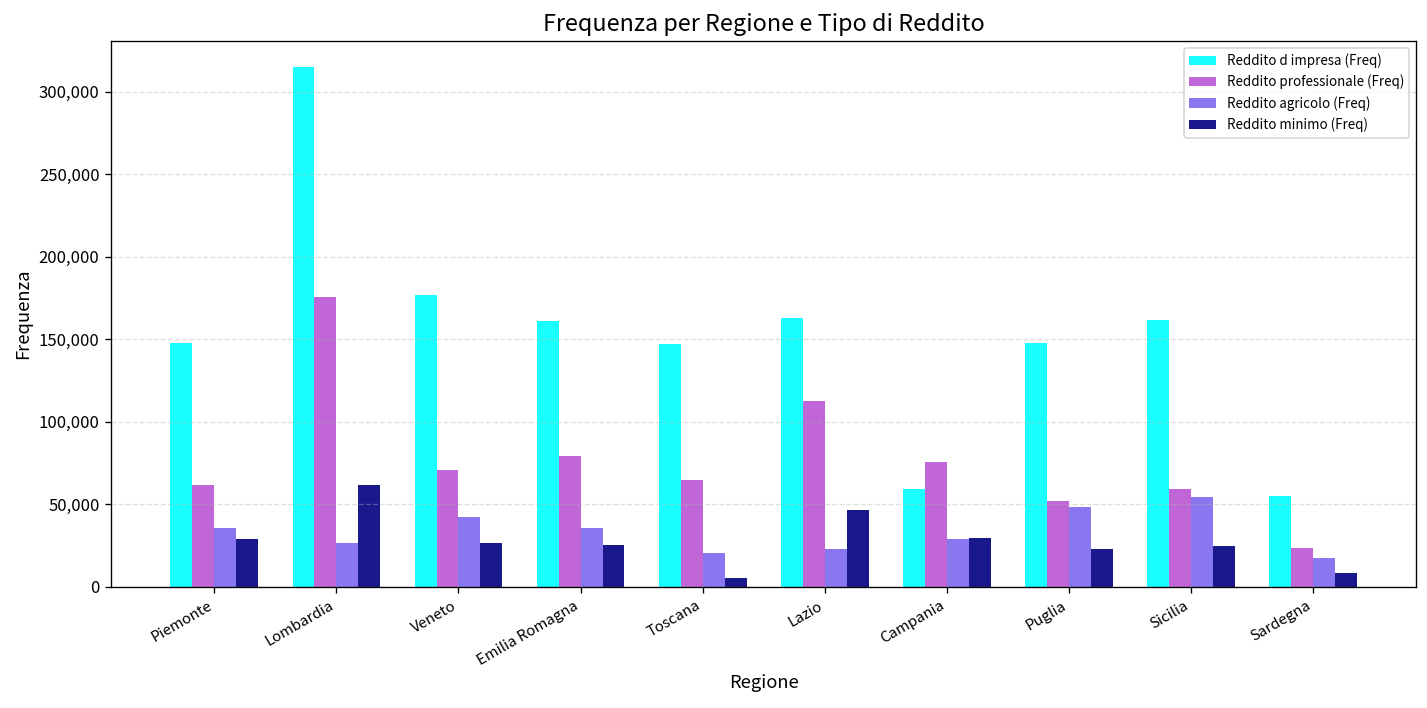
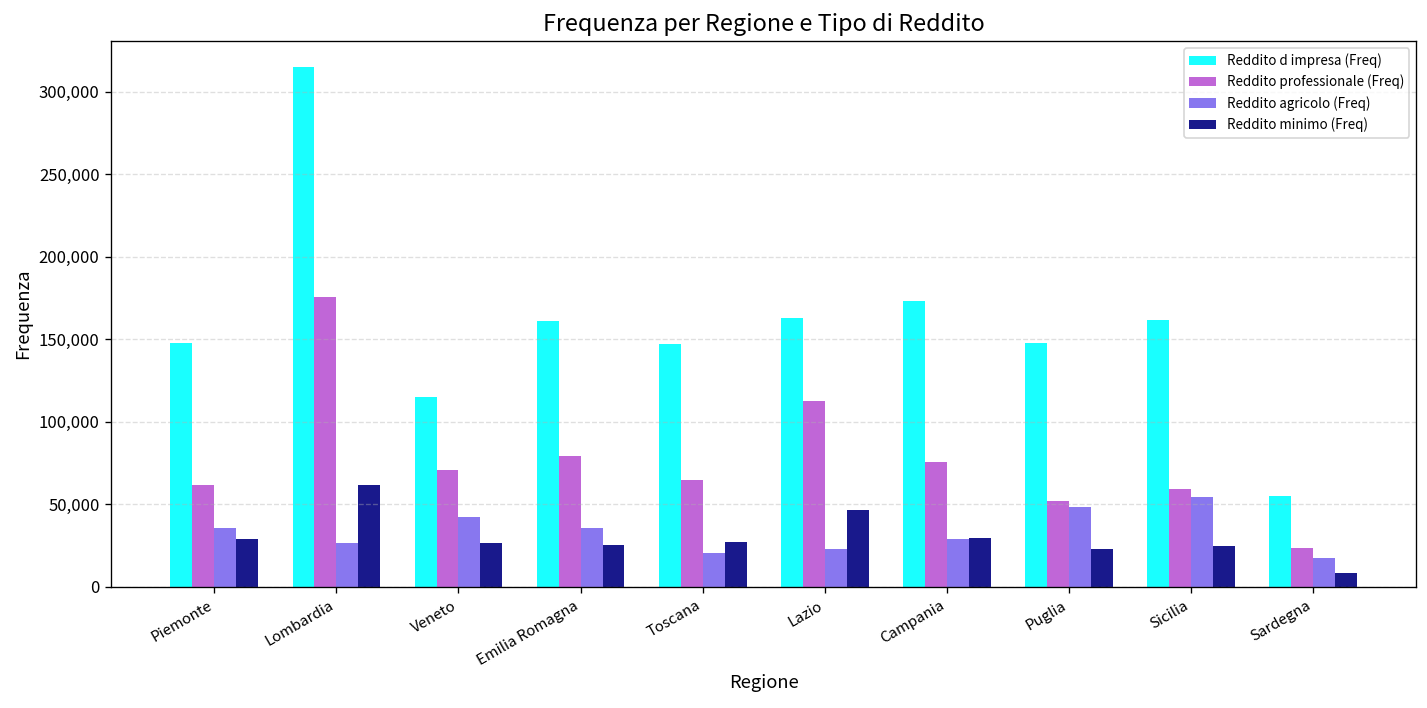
  {
    "Reddito d impresa (Freq)": {
      "Piemonte": "148,000",
      "Lombardia": "315,000",
-     "Veneto": "177,000",
+     "Veneto": "115,000",
      "Emilia Romagna": "161,000",
      "Toscana": "147,000",
      "Lazio": "163,000",
-     "Campania": "59,000",
+     "Campania": "173,000",
      "Puglia": "148,000",
      "Sicilia": "162,000",
      "Sardegna": "55,000"
    },
    "Reddito professionale (Freq)": {
      "Piemonte": "62,000",
      "Lombardia": "175,000",
      "Veneto": "71,000",
      "Emilia Romagna": "79,000",
      "Toscana": "65,000",
      "Lazio": "112,000",
      "Campania": "76,000",
      "Puglia": "52,000",
      "Sicilia": "59,000",
      "Sardegna": "23,000"
    },
    "Reddito agricolo (Freq)": {
      "Piemonte": "35,000",
      "Lombardia": "26,000",
      "Veneto": "42,000",
      "Emilia Romagna": "36,000",
      "Toscana": "20,000",
      "Lazio": "23,000",
      "Campania": "29,000",
      "Puglia": "49,000",
      "Sicilia": "54,000",
      "Sardegna": "17,000"
    },
    "Reddito minimo (Freq)": {
      "Piemonte": "29,000",
      "Lombardia": "62,000",
      "Veneto": "27,000",
      "Emilia Romagna": "26,000",
-     "Toscana": "5,000",
+     "Toscana": "27,000",
      "Lazio": "46,000",
      "Campania": "30,000",
      "Puglia": "23,000",
      "Sicilia": "25,000",
      "Sardegna": "8,000"
    }
  }
